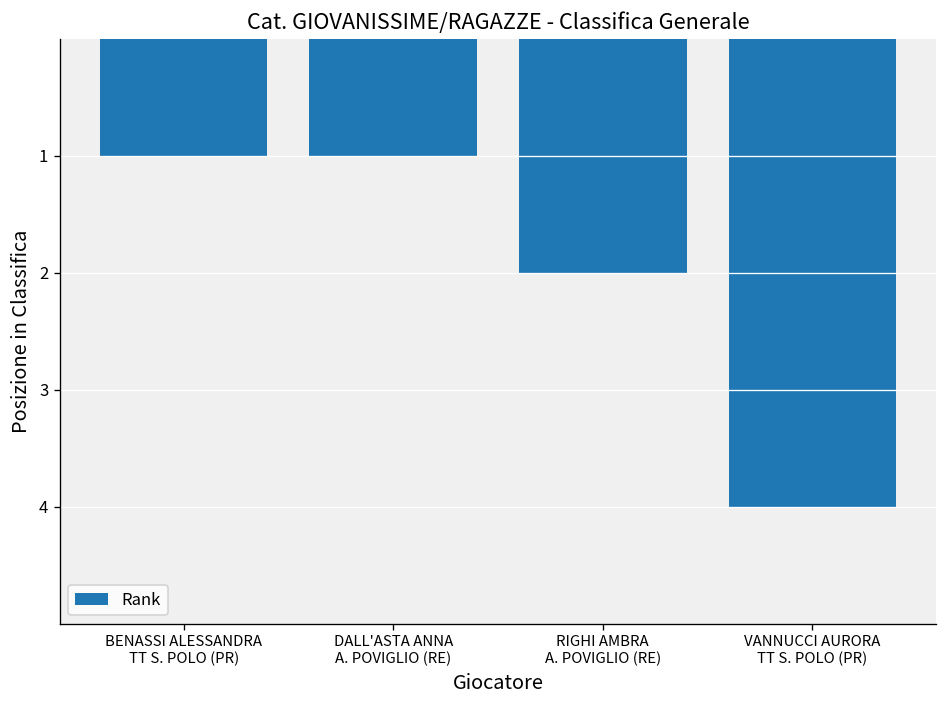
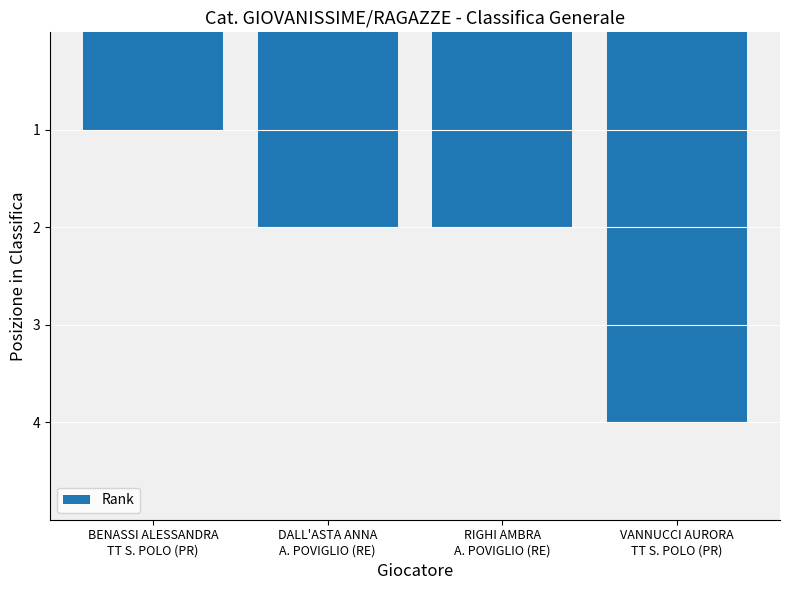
  {
    "BENASSI ALESSANDRA TT S. POLO (PR)": 1,
-   "DALL'ASTA ANNA A. POVIGLIO (RE)": 1,
+   "DALL'ASTA ANNA A. POVIGLIO (RE)": 2,
    "RIGHI AMBRA A. POVIGLIO (RE)": 2,
    "VANNUCCI AURORA TT S. POLO (PR)": 4
  }
